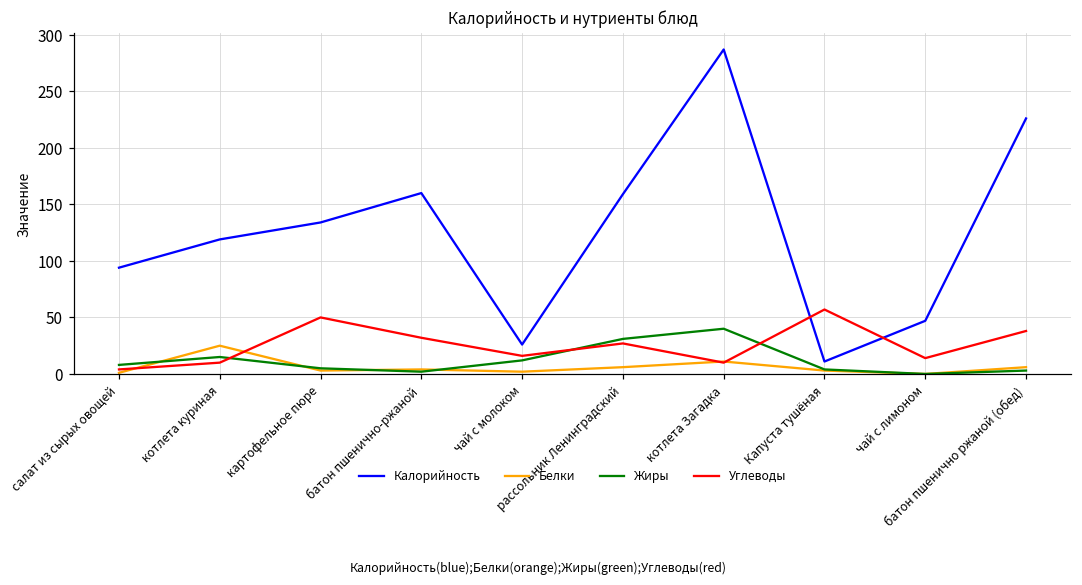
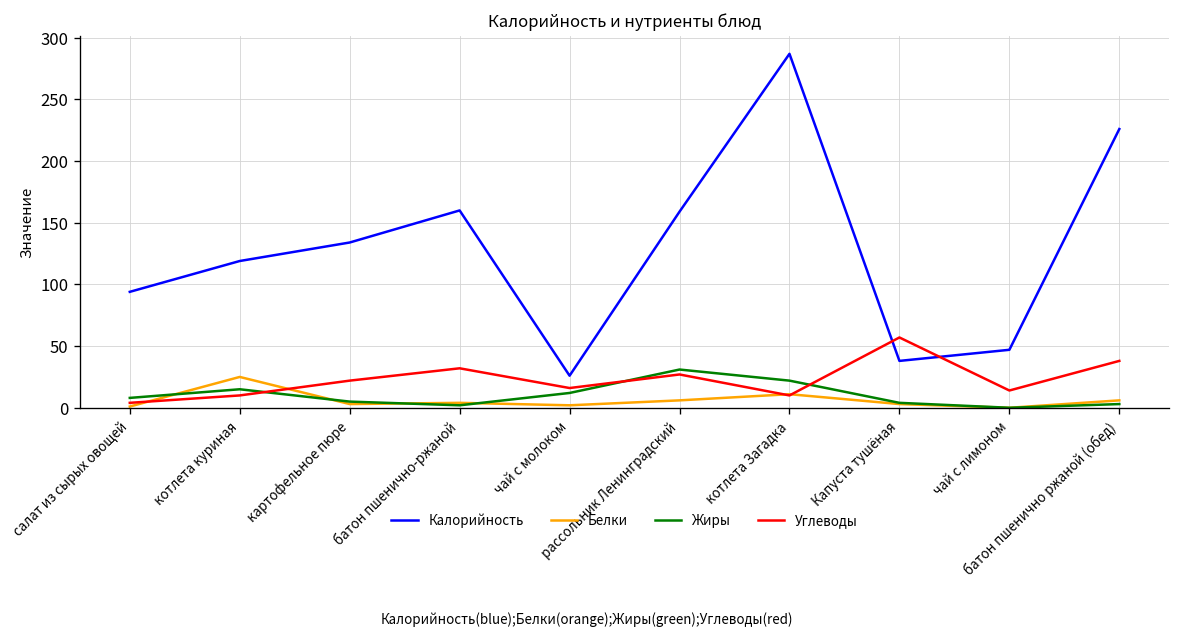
  {
    "Калорийность": {
      "салат из сырых овощей": 94,
      "котлета куриная": 119,
      "картофельное пюре": 134,
      "батон пшенично-ржаной": 160,
      "чай с молоком": 26,
      "рассольник Ленинградский": 159,
      "котлета Загадка": 287,
-     "Капуста тушёная": 11,
+     "Капуста тушёная": 38,
      "чай с лимоном": 47,
      "батон пшенично ржаной (обед)": 226
    },
    "Белки": {
      "салат из сырых овощей": 1,
      "котлета куриная": 25,
      "чай с молоком": 2,
      "рассольник Ленинградский": 6,
      "батон пшенично ржаной (обед)": 6
    },
    "Жиры": {
      "салат из сырых овощей": 8,
      "котлета куриная": 15,
      "чай с молоком": 12,
      "рассольник Ленинградский": 31,
-     "котлета Загадка": 40,
+     "котлета Загадка": 22,
      "батон пшенично ржаной (обед)": 3
    },
    "Углеводы": {
      "салат из сырых овощей": 4,
      "котлета куриная": 10,
-     "картофельное пюре": 50,
+     "картофельное пюре": 22,
      "батон пшенично-ржаной": 32,
      "чай с молоком": 16,
      "рассольник Ленинградский": 27,
      "Капуста тушёная": 57,
      "чай с лимоном": 14,
      "батон пшенично ржаной (обед)": 38
    }
  }
